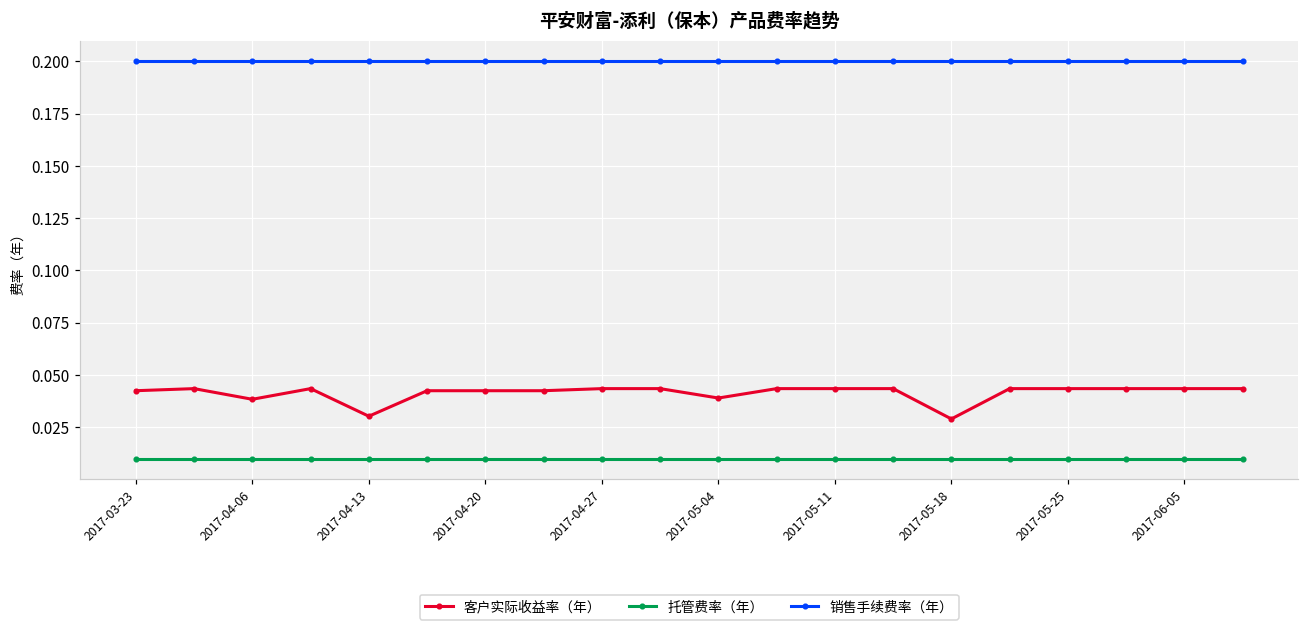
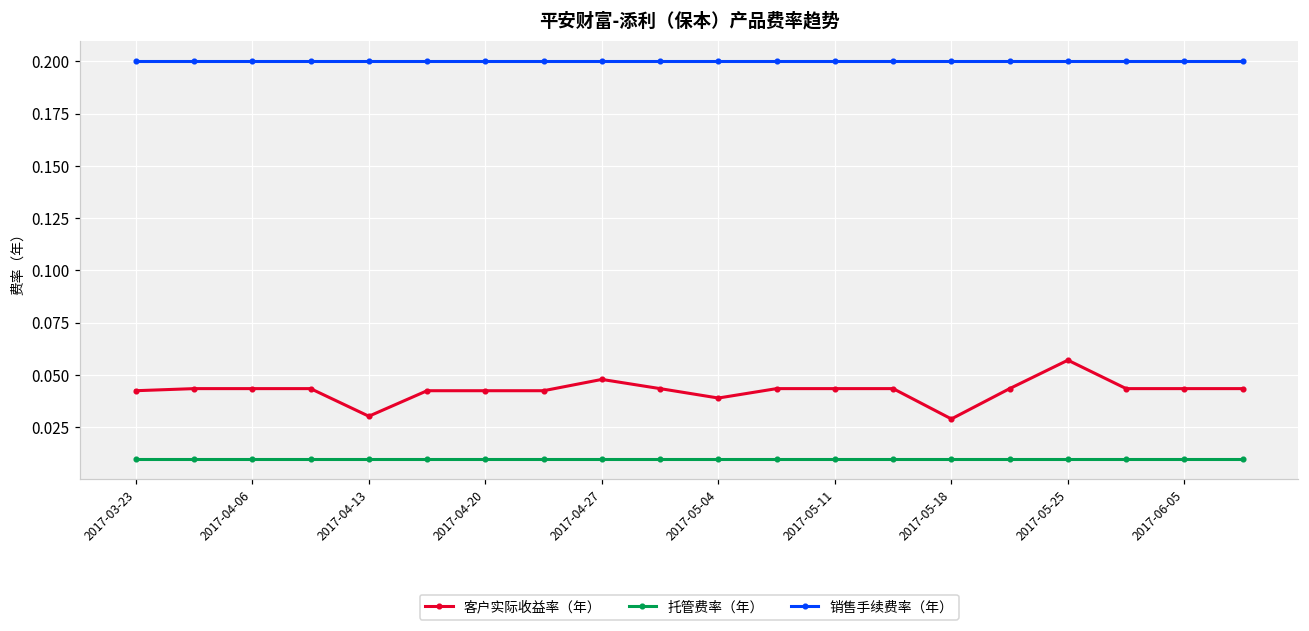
  {
    "客户实际收益率（年）": {
      "2017-03-23": 0.043,
-     "2017-04-06": 0.038,
+     "2017-04-06": 0.044,
      "2017-04-13": 0.030,
      "2017-04-20": 0.043,
-     "2017-04-27": 0.044,
+     "2017-04-27": 0.048,
      "2017-05-04": 0.039,
      "2017-05-11": 0.044,
      "2017-05-18": 0.029,
-     "2017-05-25": 0.044,
+     "2017-05-25": 0.057,
      "2017-06-05": 0.044
    },
    "托管费率（年）": {
      "2017-03-23": 0.010,
      "2017-04-06": 0.010,
      "2017-04-13": 0.010,
      "2017-04-20": 0.010,
      "2017-04-27": 0.010,
      "2017-05-04": 0.010,
      "2017-05-11": 0.010,
      "2017-05-18": 0.010,
      "2017-05-25": 0.010,
      "2017-06-05": 0.010
    },
    "销售手续费率（年）": {
      "2017-03-23": 0.200,
      "2017-04-06": 0.200,
      "2017-04-13": 0.200,
      "2017-04-20": 0.200,
      "2017-04-27": 0.200,
      "2017-05-04": 0.200,
      "2017-05-11": 0.200,
      "2017-05-18": 0.200,
      "2017-05-25": 0.200,
      "2017-06-05": 0.200
    }
  }
